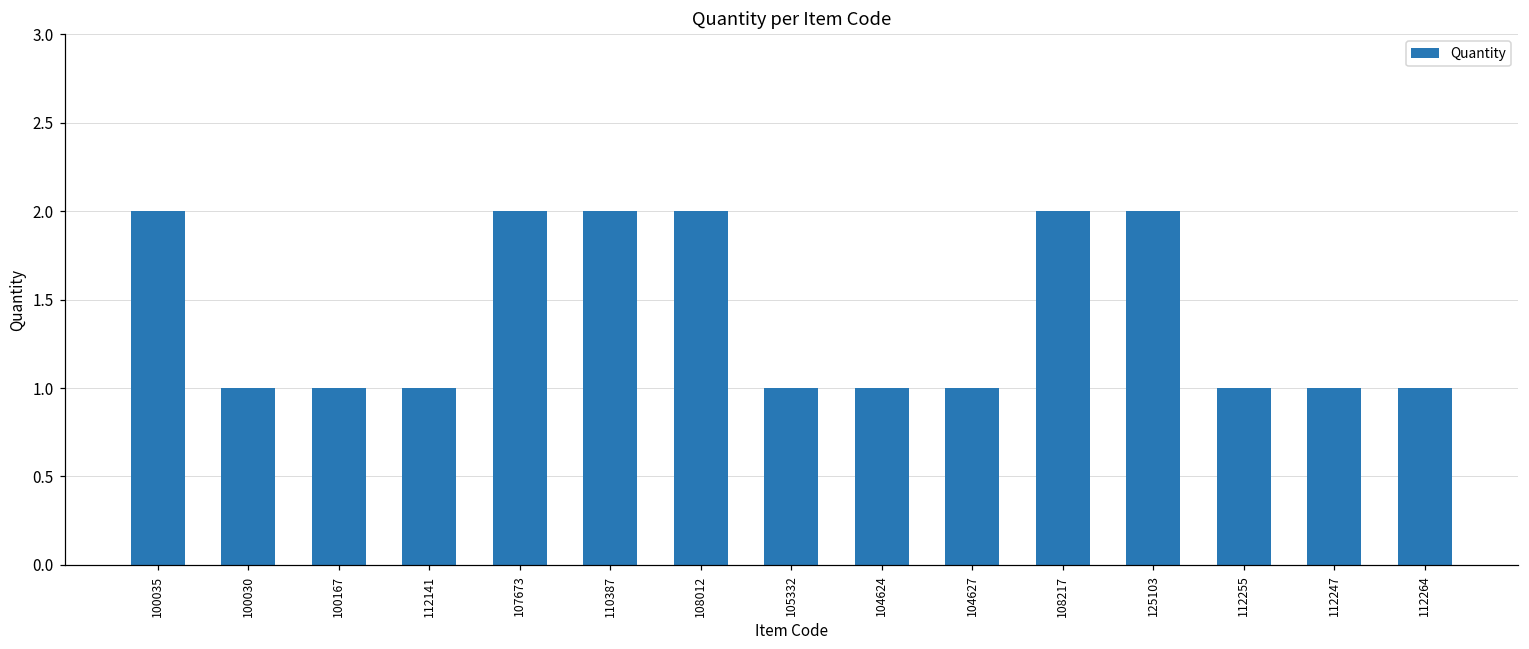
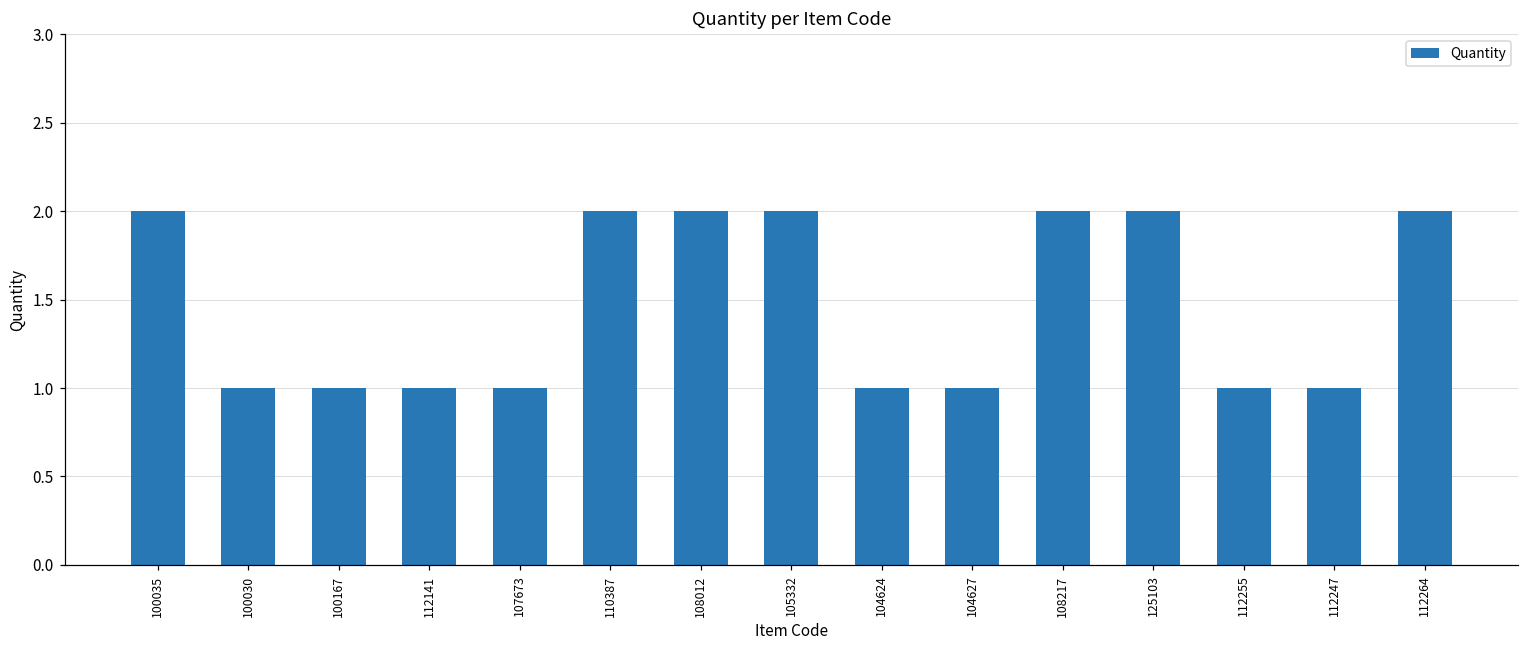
  {
    "100035": 2,
    "100030": 1,
    "100167": 1,
    "112141": 1,
-   "107673": 2,
+   "107673": 1,
    "110387": 2,
    "108012": 2,
-   "105332": 1,
+   "105332": 2,
    "104624": 1,
    "104627": 1,
    "108217": 2,
    "125103": 2,
    "112255": 1,
    "112247": 1,
-   "112264": 1
+   "112264": 2
  }
